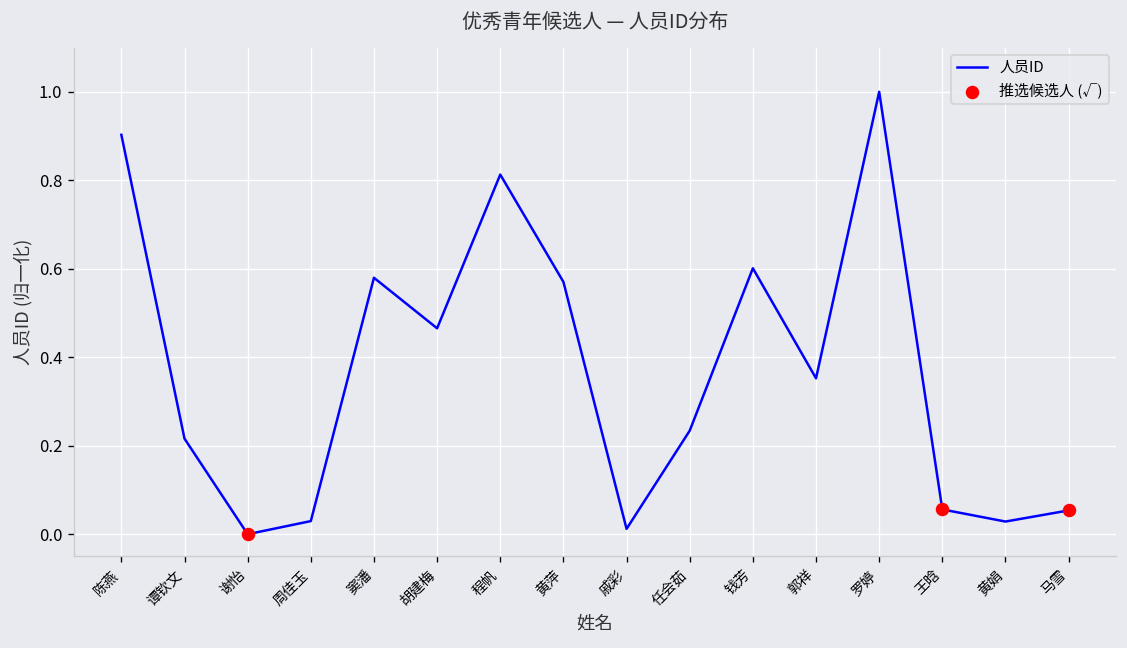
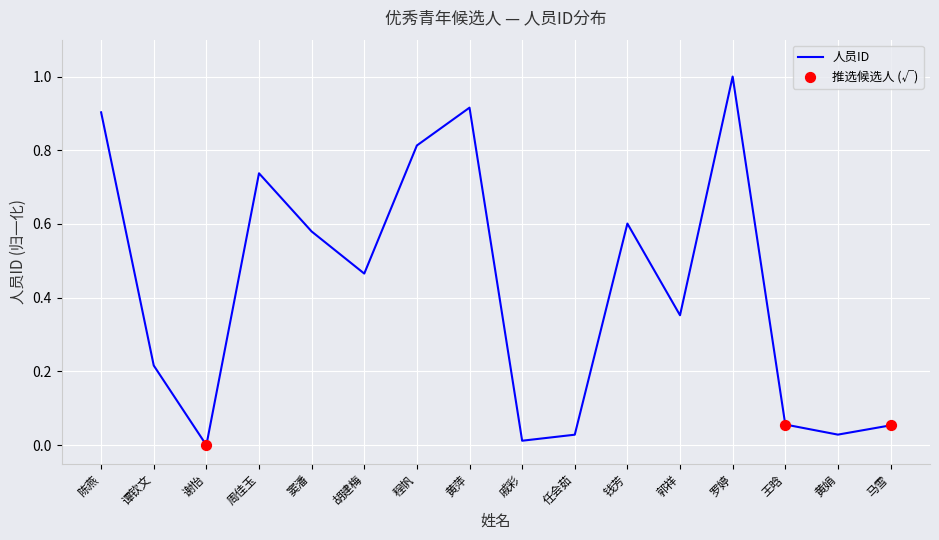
  {
    "人员ID": {
      "陈燕": 0.90,
      "谭钦文": 0.22,
-     "周佳玉": 0.03,
+     "周佳玉": 0.74,
      "窦潘": 0.58,
      "胡建梅": 0.47,
      "程帆": 0.81,
-     "黄萍": 0.57,
+     "黄萍": 0.92,
      "戚彩": 0.01,
-     "任会茹": 0.23,
+     "任会茹": 0.03,
      "钱芳": 0.60,
      "郭祥": 0.35,
      "罗婷": 1.00,
      "黄娟": 0.03
    }
  }
